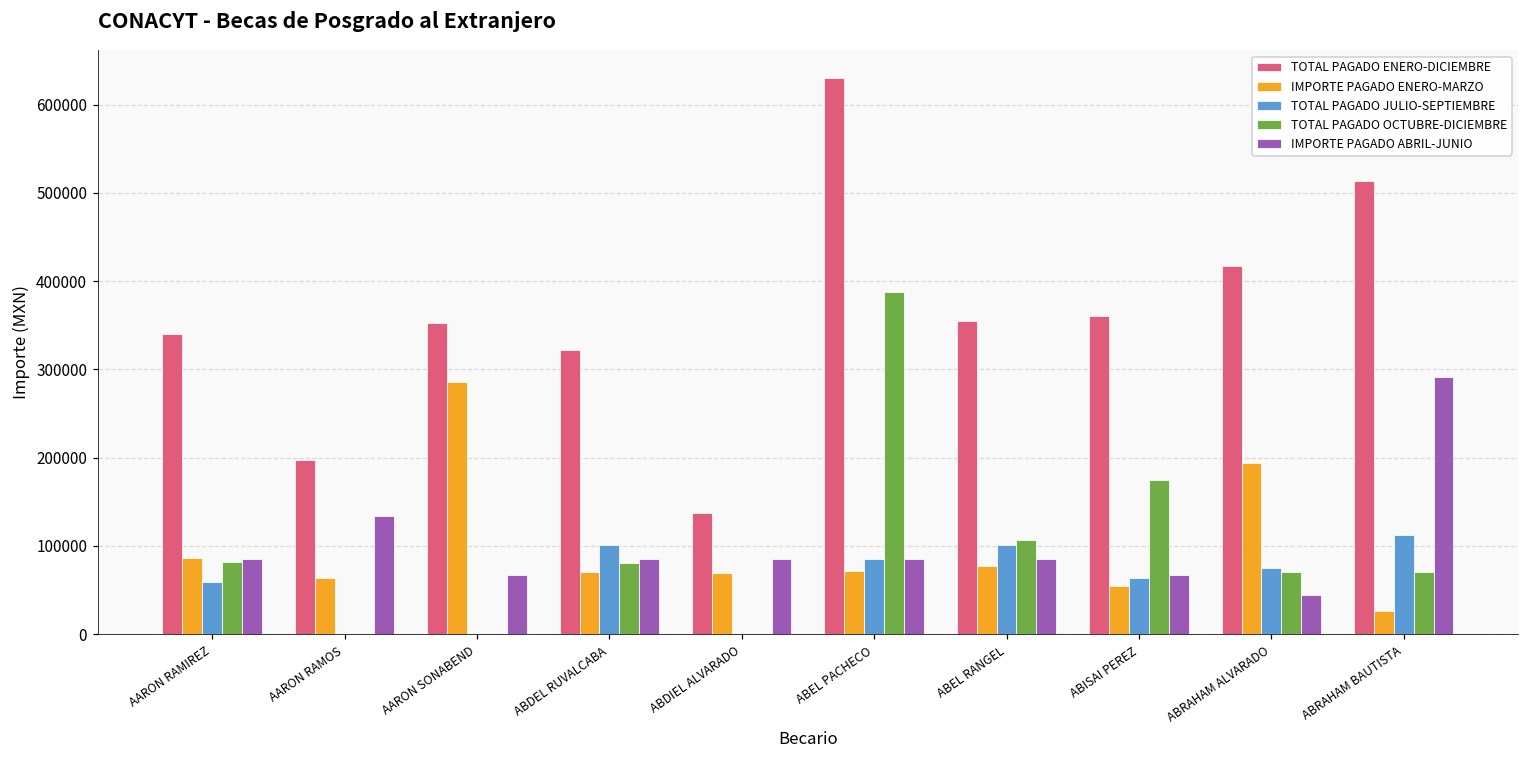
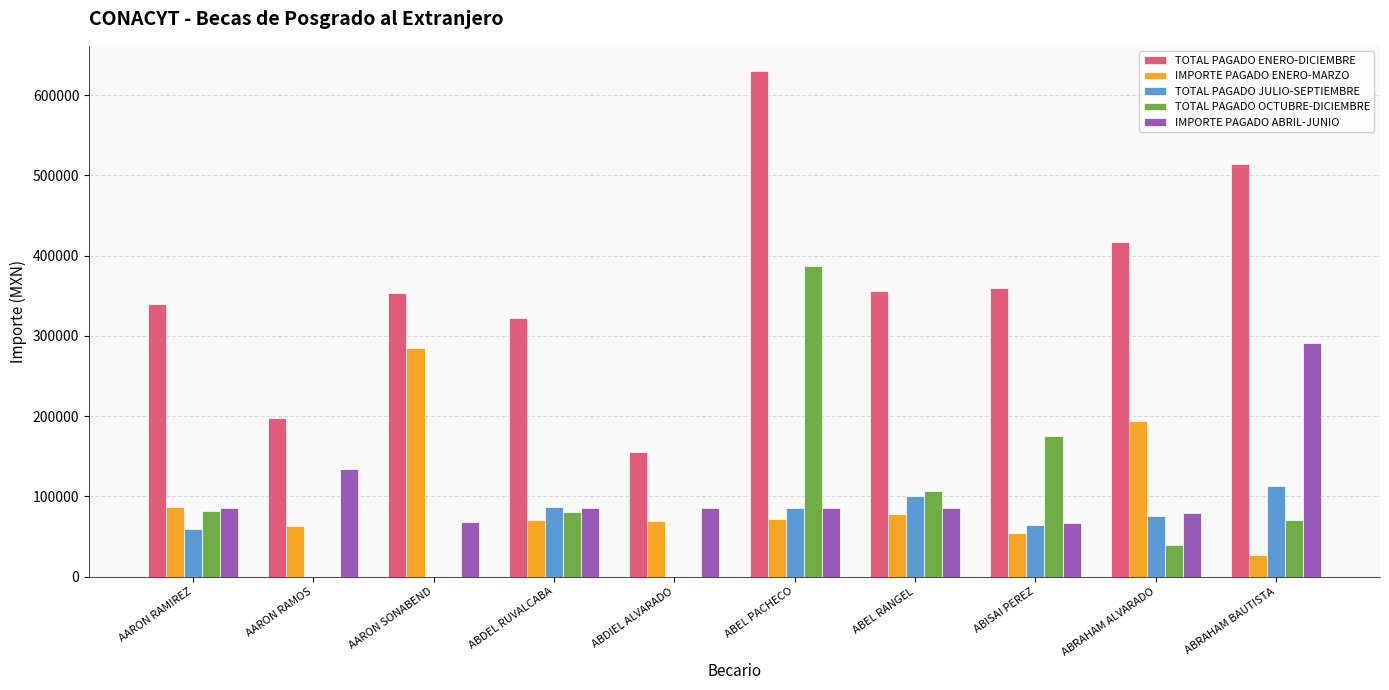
  {
    "TOTAL PAGADO ENERO-DICIEMBRE": {
      "AARON RAMIREZ": 340000,
      "AARON RAMOS": 200000,
      "AARON SONABEND": 350000,
      "ABDEL RUVALCABA": 320000,
-     "ABDIEL ALVARADO": 140000,
+     "ABDIEL ALVARADO": 150000,
      "ABEL PACHECO": 630000,
      "ABEL RANGEL": 360000,
      "ABISAI PEREZ": 360000,
      "ABRAHAM ALVARADO": 420000,
      "ABRAHAM BAUTISTA": 510000
    },
    "IMPORTE PAGADO ENERO-MARZO": {
      "AARON RAMIREZ": 90000,
      "AARON RAMOS": 60000,
      "AARON SONABEND": 290000,
      "ABDEL RUVALCABA": 70000,
      "ABDIEL ALVARADO": 70000,
      "ABEL PACHECO": 70000,
      "ABEL RANGEL": 80000,
      "ABISAI PEREZ": 50000,
      "ABRAHAM ALVARADO": 190000,
      "ABRAHAM BAUTISTA": 30000
    },
    "TOTAL PAGADO JULIO-SEPTIEMBRE": {
      "AARON RAMIREZ": 60000,
      "AARON RAMOS": 0,
      "AARON SONABEND": 0,
-     "ABDEL RUVALCABA": 100000,
+     "ABDEL RUVALCABA": 90000,
      "ABDIEL ALVARADO": 0,
      "ABEL PACHECO": 80000,
      "ABEL RANGEL": 100000,
      "ABISAI PEREZ": 60000,
      "ABRAHAM ALVARADO": 70000,
      "ABRAHAM BAUTISTA": 110000
    },
    "TOTAL PAGADO OCTUBRE-DICIEMBRE": {
      "AARON RAMIREZ": 80000,
      "AARON RAMOS": 0,
      "AARON SONABEND": 0,
      "ABDEL RUVALCABA": 80000,
      "ABDIEL ALVARADO": 0,
      "ABEL PACHECO": 390000,
      "ABEL RANGEL": 110000,
      "ABISAI PEREZ": 170000,
-     "ABRAHAM ALVARADO": 70000,
+     "ABRAHAM ALVARADO": 40000,
      "ABRAHAM BAUTISTA": 70000
    },
    "IMPORTE PAGADO ABRIL-JUNIO": {
      "AARON RAMIREZ": 90000,
      "AARON RAMOS": 130000,
      "AARON SONABEND": 70000,
      "ABDEL RUVALCABA": 90000,
      "ABDIEL ALVARADO": 90000,
      "ABEL PACHECO": 90000,
      "ABEL RANGEL": 90000,
      "ABISAI PEREZ": 70000,
-     "ABRAHAM ALVARADO": 40000,
+     "ABRAHAM ALVARADO": 80000,
      "ABRAHAM BAUTISTA": 290000
    }
  }
